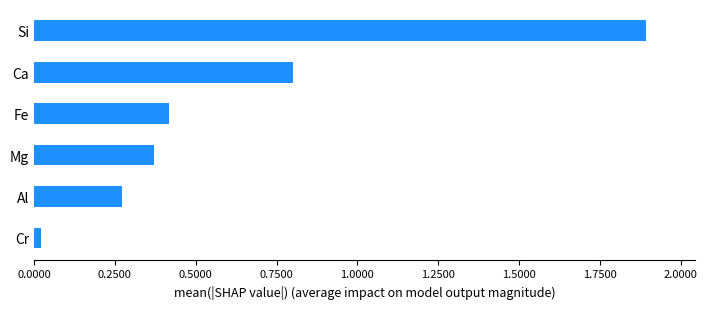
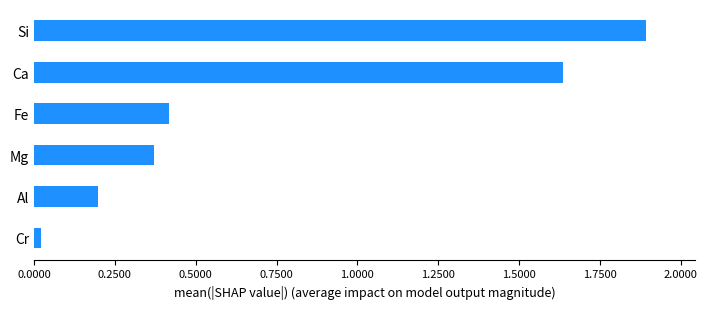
  {
    "Si": 1.89,
-   "Ca": 0.80,
+   "Ca": 1.63,
    "Fe": 0.42,
    "Mg": 0.37,
-   "Al": 0.27,
+   "Al": 0.20,
    "Cr": 0.02
  }
